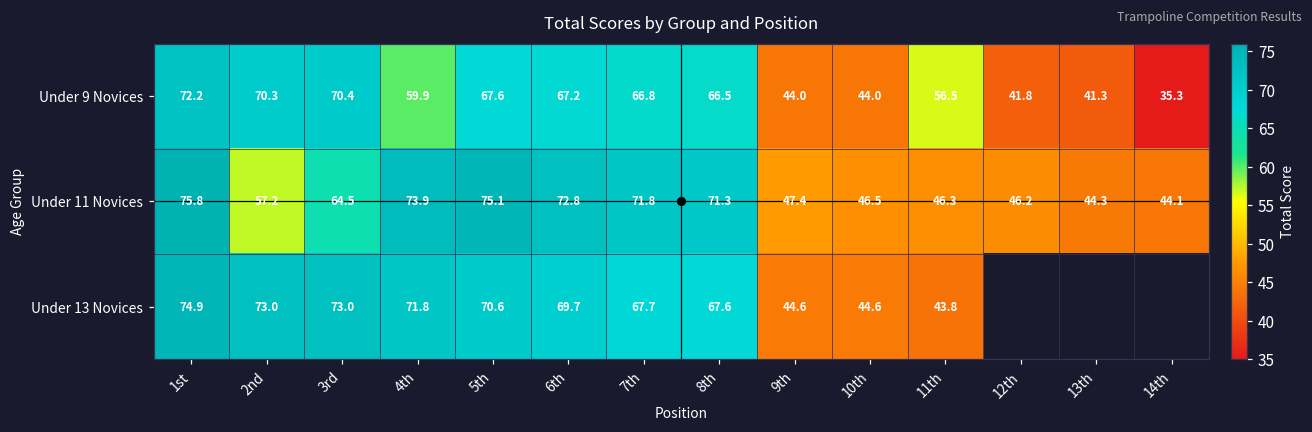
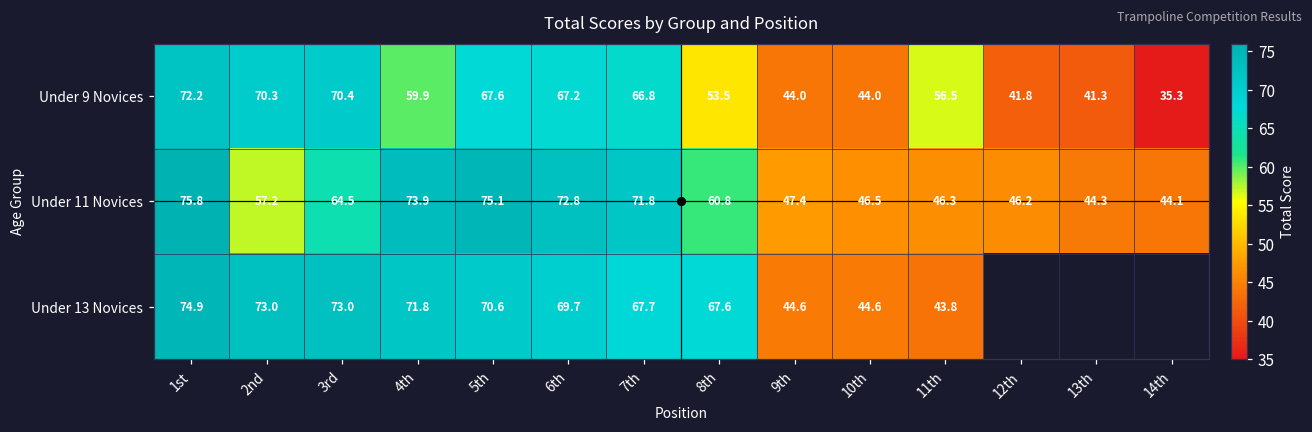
  {
    "Under 9 Novices": {
      "1st": 72.2,
      "2nd": 70.3,
      "3rd": 70.4,
      "4th": 59.9,
      "5th": 67.6,
      "6th": 67.2,
      "7th": 66.8,
-     "8th": 66.5,
+     "8th": 53.5,
      "9th": 44.0,
      "10th": 44.0,
      "11th": 56.5,
      "12th": 41.8,
      "13th": 41.3,
      "14th": 35.3
    },
    "Under 11 Novices": {
      "1st": 75.8,
      "2nd": 57.2,
      "3rd": 64.5,
      "4th": 73.9,
      "5th": 75.1,
      "6th": 72.8,
      "7th": 71.8,
-     "8th": 71.3,
+     "8th": 60.8,
      "9th": 47.4,
      "10th": 46.5,
      "11th": 46.3,
      "12th": 46.2,
      "13th": 44.3,
      "14th": 44.1
    },
    "Under 13 Novices": {
      "1st": 74.9,
      "2nd": 73.0,
      "3rd": 73.0,
      "4th": 71.8,
      "5th": 70.6,
      "6th": 69.7,
      "7th": 67.7,
      "8th": 67.6,
      "9th": 44.6,
      "10th": 44.6,
      "11th": 43.8
    }
  }
